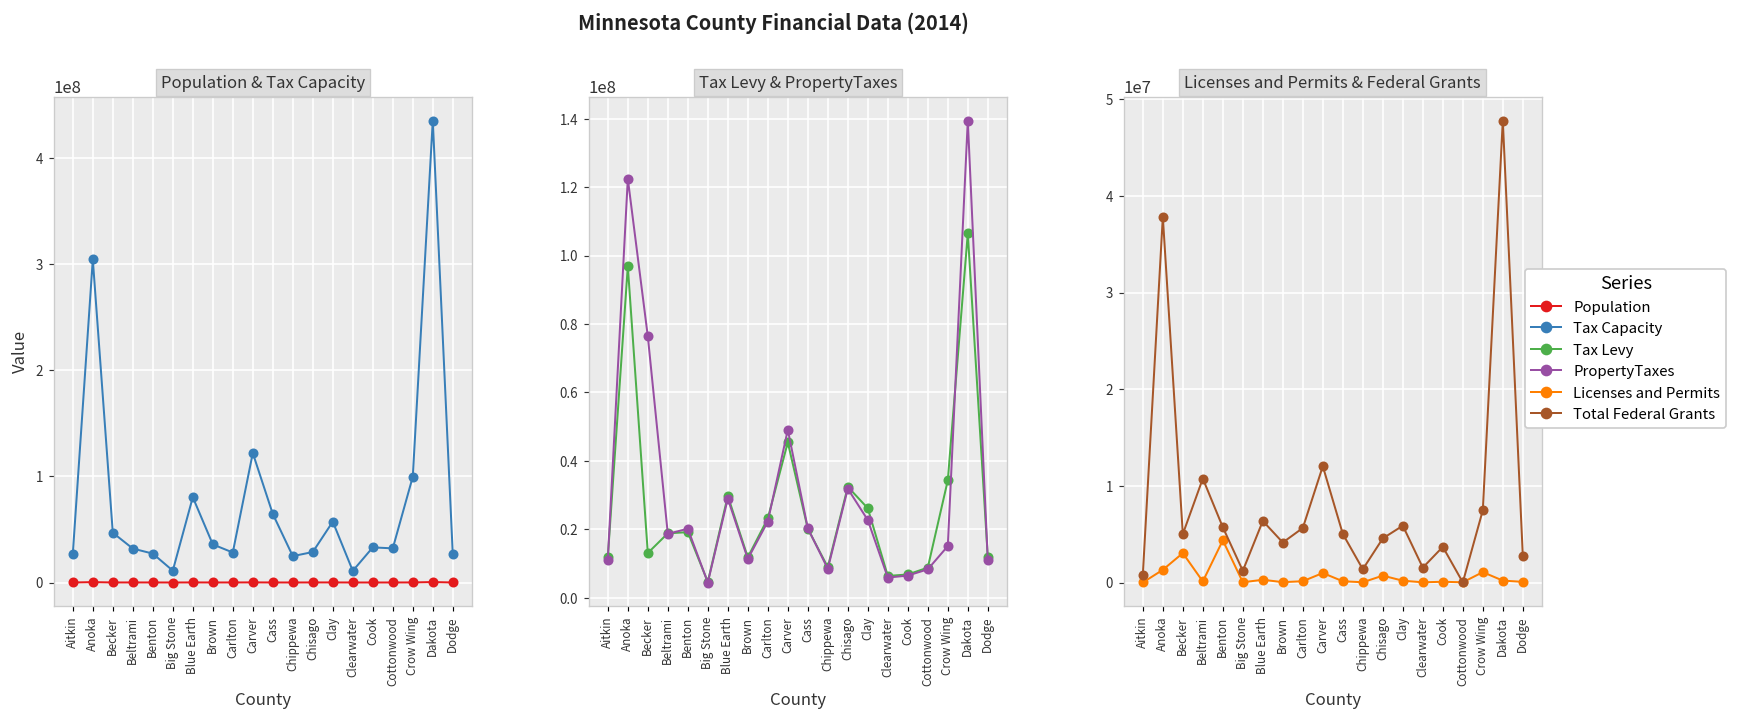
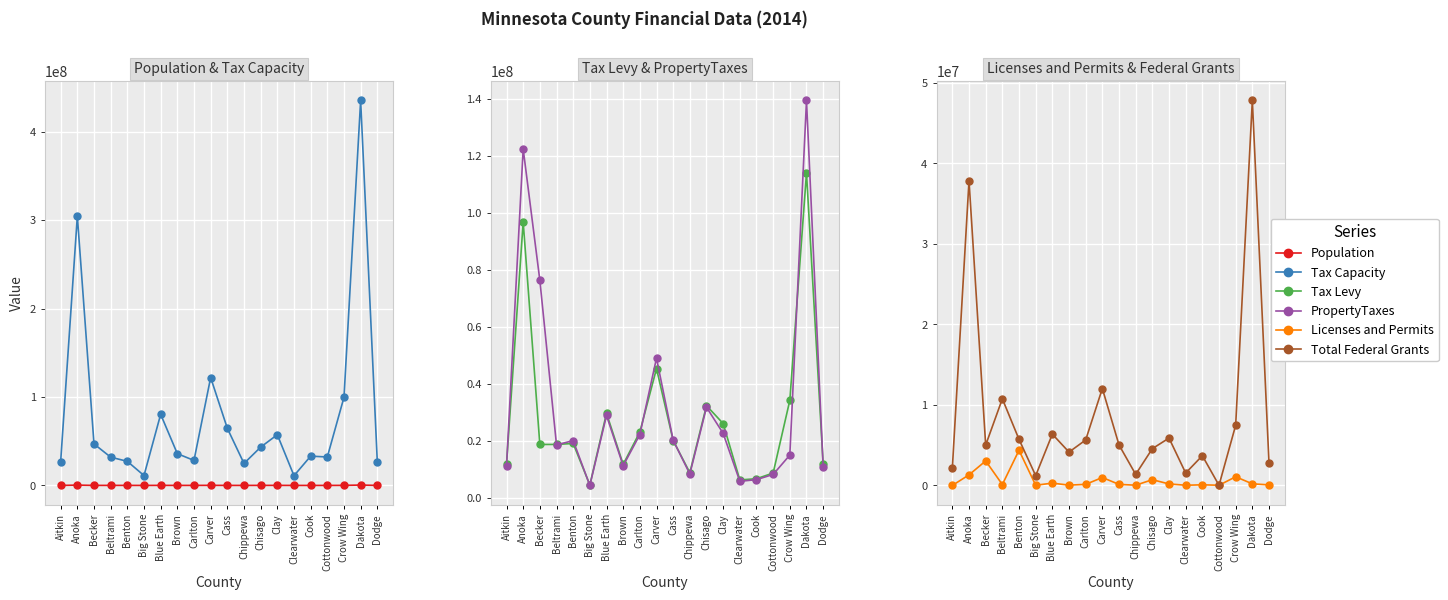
  {
    "Population & Tax Capacity": {
      "Population": {
        "Aitkin": 0,
        "Anoka": 0,
        "Becker": 0,
        "Beltrami": 0,
        "Benton": 0,
        "Big Stone": 0,
        "Blue Earth": 0,
        "Brown": 0,
        "Carlton": 0,
        "Carver": 0,
        "Cass": 0,
        "Chippewa": 0,
        "Chisago": 0,
        "Clay": 0,
        "Clearwater": 0,
        "Cook": 0,
        "Cottonwood": 0,
        "Crow Wing": 0,
        "Dakota": 0,
        "Dodge": 0
      },
      "Tax Capacity": {
        "Aitkin": 30000000,
        "Anoka": 300000000,
        "Becker": 50000000,
        "Beltrami": 30000000,
        "Benton": 30000000,
        "Big Stone": 10000000,
        "Blue Earth": 80000000,
        "Brown": 40000000,
        "Carlton": 30000000,
        "Carver": 120000000,
        "Cass": 60000000,
        "Chippewa": 20000000,
-       "Chisago": 30000000,
+       "Chisago": 40000000,
        "Clay": 60000000,
        "Clearwater": 10000000,
        "Cook": 30000000,
        "Cottonwood": 30000000,
        "Crow Wing": 100000000,
        "Dakota": 440000000,
        "Dodge": 30000000
      }
    },
    "Tax Levy & PropertyTaxes": {
      "Tax Levy": {
        "Anoka": 97000000,
-       "Becker": 13000000,
+       "Becker": 19000000,
        "Benton": 19000000,
        "Carlton": 23000000,
        "Carver": 45000000,
        "Clay": 26000000,
        "Crow Wing": 34000000,
-       "Dakota": 106000000,
+       "Dakota": 114000000,
        "Dodge": 12000000
      },
      "PropertyTaxes": {
        "Anoka": 122000000,
        "Becker": 76000000,
        "Benton": 20000000,
        "Carlton": 22000000,
        "Carver": 49000000,
        "Clay": 23000000,
        "Crow Wing": 15000000,
        "Dakota": 139000000,
        "Dodge": 11000000
      }
    },
    "Licenses and Permits & Federal Grants": {
      "Licenses and Permits": {
        "Aitkin": 0,
        "Anoka": 1000000,
        "Becker": 3000000,
        "Beltrami": 0,
        "Benton": 4000000,
        "Big Stone": 0,
        "Blue Earth": 0,
        "Brown": 0,
        "Carlton": 0,
        "Carver": 1000000,
        "Cass": 0,
        "Chippewa": 0,
        "Chisago": 1000000,
        "Clay": 0,
        "Clearwater": 0,
        "Cook": 0,
        "Crow Wing": 1000000,
        "Dakota": 0,
        "Dodge": 0
      },
      "Total Federal Grants": {
-       "Aitkin": 1000000,
+       "Aitkin": 2000000,
        "Anoka": 38000000,
        "Becker": 5000000,
        "Beltrami": 11000000,
        "Benton": 6000000,
        "Big Stone": 1000000,
        "Blue Earth": 6000000,
        "Brown": 4000000,
        "Carlton": 6000000,
        "Carver": 12000000,
        "Cass": 5000000,
        "Chippewa": 1000000,
        "Chisago": 5000000,
        "Clay": 6000000,
        "Clearwater": 2000000,
        "Cook": 4000000,
        "Crow Wing": 7000000,
        "Dakota": 48000000,
        "Dodge": 3000000
      }
    }
  }
